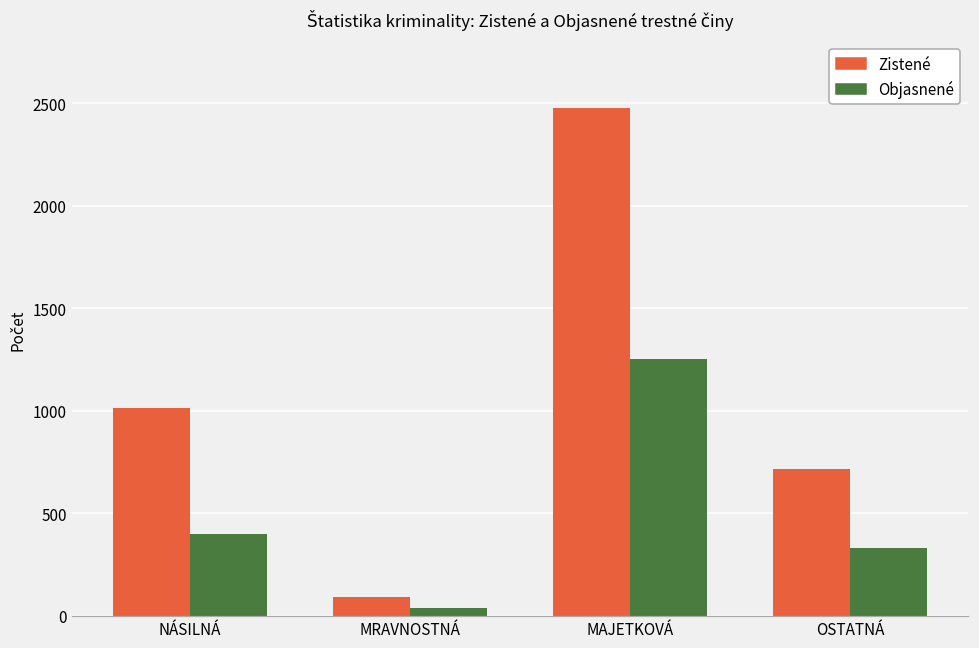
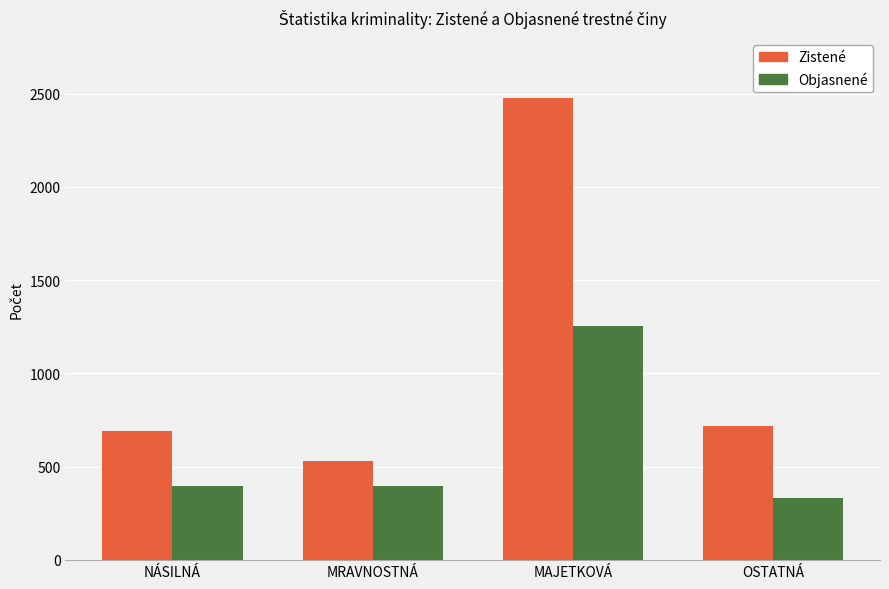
  {
    "Zistené": {
-     "NÁSILNÁ": 1010,
-     "MRAVNOSTNÁ": 90,
+     "NÁSILNÁ": 690,
+     "MRAVNOSTNÁ": 530,
      "MAJETKOVÁ": 2480,
      "OSTATNÁ": 720
    },
    "Objasnené": {
      "NÁSILNÁ": 400,
-     "MRAVNOSTNÁ": 40,
+     "MRAVNOSTNÁ": 390,
      "MAJETKOVÁ": 1250,
      "OSTATNÁ": 330
    }
  }
